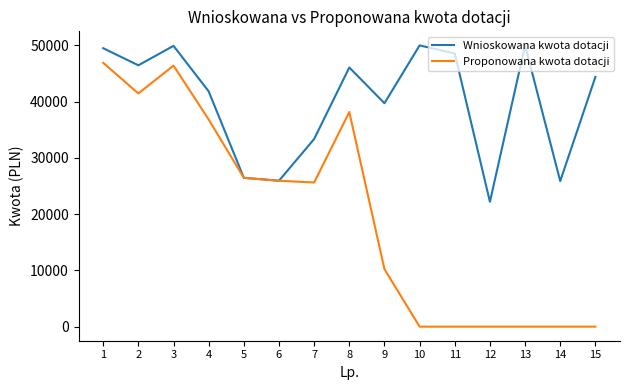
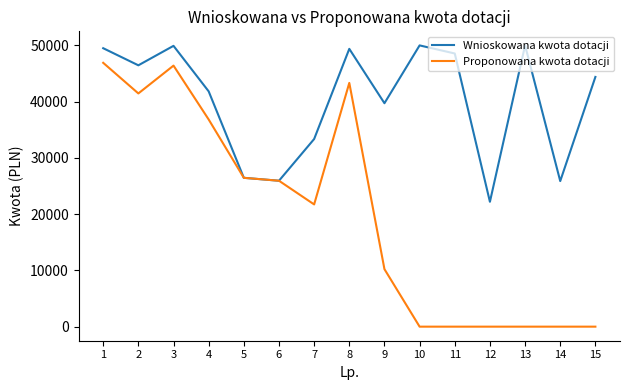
  {
    "Wnioskowana kwota dotacji": {
      "1": 50000,
      "2": 46000,
      "3": 50000,
      "4": 42000,
      "7": 33000,
-     "8": 46000,
+     "8": 49000,
      "9": 40000,
      "10": 50000,
      "12": 22000,
      "14": 26000,
      "15": 44000
    },
    "Proponowana kwota dotacji": {
      "1": 47000,
      "2": 41000,
      "3": 46000,
      "4": 37000,
-     "7": 26000,
-     "8": 38000,
+     "7": 22000,
+     "8": 43000,
      "9": 10000,
      "10": 0,
      "11": 0,
      "12": 0,
      "13": 0,
      "14": 0,
      "15": 0
    }
  }
